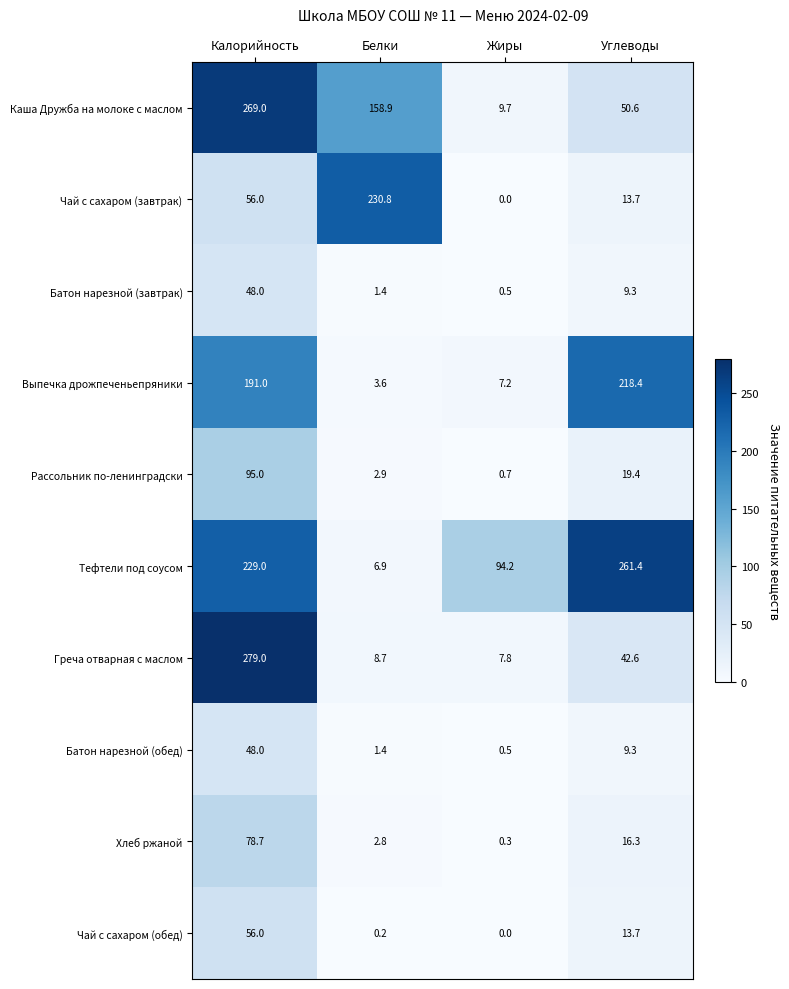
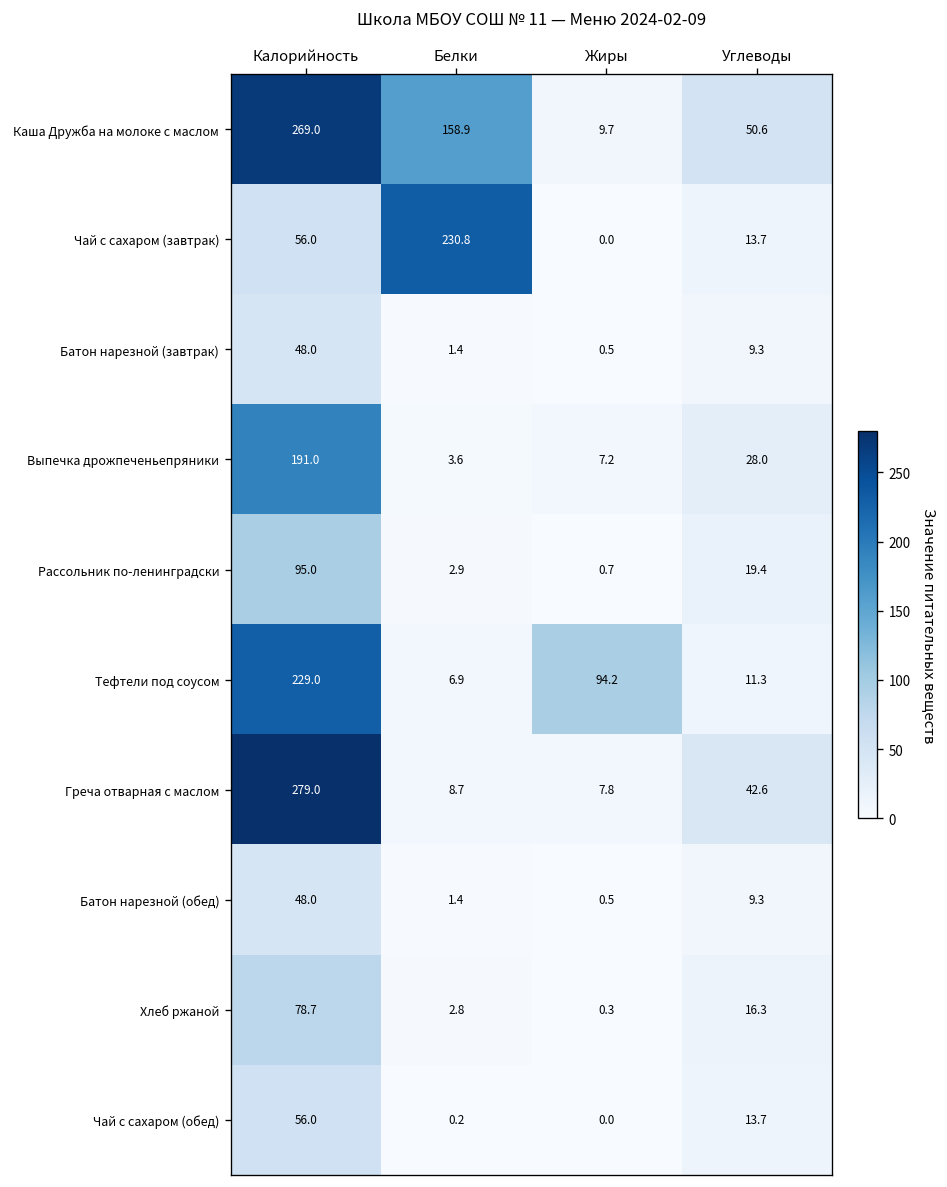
  {
    "Каша Дружба на молоке с маслом": {
      "Калорийность": 269.0,
      "Белки": 158.9,
      "Жиры": 9.7,
      "Углеводы": 50.6
    },
    "Чай с сахаром (завтрак)": {
      "Калорийность": 56.0,
      "Белки": 230.8,
      "Жиры": 0.0,
      "Углеводы": 13.7
    },
    "Батон нарезной (завтрак)": {
      "Калорийность": 48.0,
      "Белки": 1.4,
      "Жиры": 0.5,
      "Углеводы": 9.3
    },
    "Выпечка дрожпеченьепряники": {
      "Калорийность": 191.0,
      "Белки": 3.6,
      "Жиры": 7.2,
-     "Углеводы": 218.4
+     "Углеводы": 28.0
    },
    "Рассольник по-ленинградски": {
      "Калорийность": 95.0,
      "Белки": 2.9,
      "Жиры": 0.7,
      "Углеводы": 19.4
    },
    "Тефтели под соусом": {
      "Калорийность": 229.0,
      "Белки": 6.9,
      "Жиры": 94.2,
-     "Углеводы": 261.4
+     "Углеводы": 11.3
    },
    "Греча отварная с маслом": {
      "Калорийность": 279.0,
      "Белки": 8.7,
      "Жиры": 7.8,
      "Углеводы": 42.6
    },
    "Батон нарезной (обед)": {
      "Калорийность": 48.0,
      "Белки": 1.4,
      "Жиры": 0.5,
      "Углеводы": 9.3
    },
    "Хлеб ржаной": {
      "Калорийность": 78.7,
      "Белки": 2.8,
      "Жиры": 0.3,
      "Углеводы": 16.3
    },
    "Чай с сахаром (обед)": {
      "Калорийность": 56.0,
      "Белки": 0.2,
      "Жиры": 0.0,
      "Углеводы": 13.7
    }
  }
